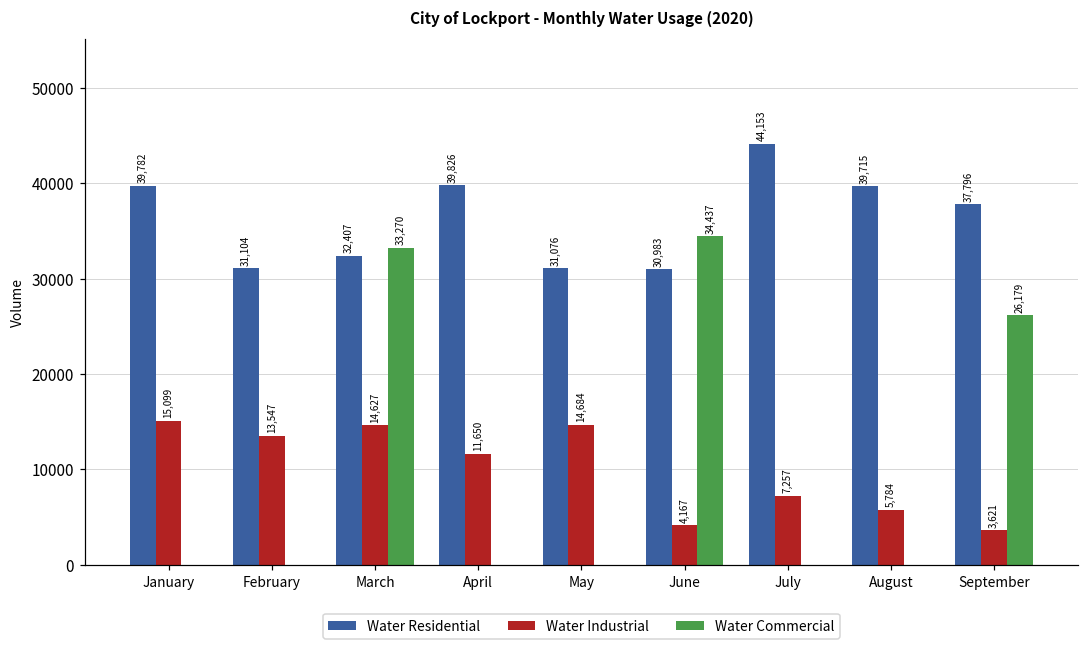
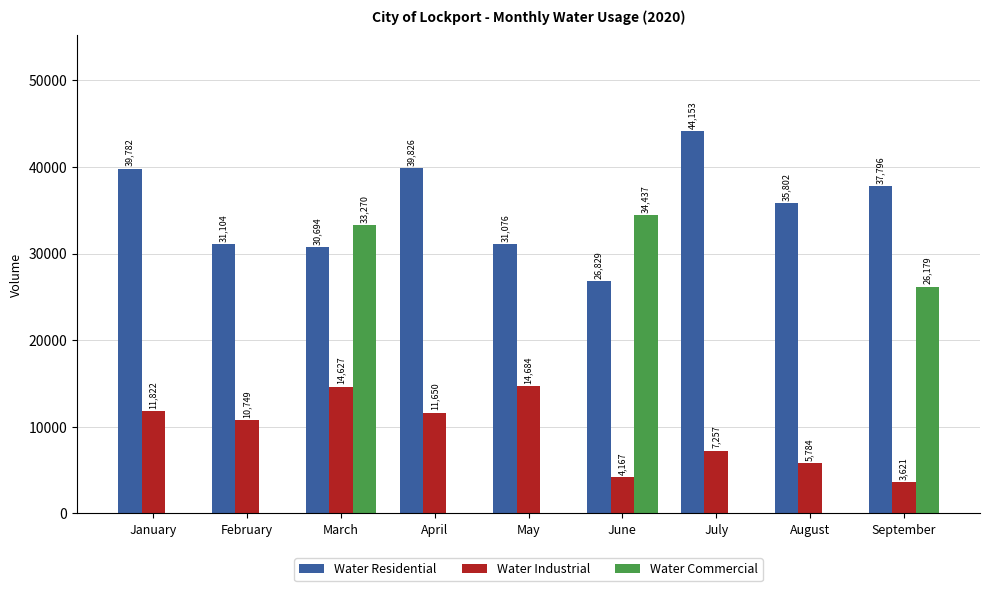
  {
    "Water Residential": {
      "January": "39,782",
      "February": "31,104",
-     "March": "32,407",
+     "March": "30,694",
      "April": "39,826",
      "May": "31,076",
-     "June": "30,983",
+     "June": "26,829",
      "July": "44,153",
-     "August": "39,715",
+     "August": "35,802",
      "September": "37,796"
    },
    "Water Industrial": {
-     "January": "15,099",
-     "February": "13,547",
+     "January": "11,822",
+     "February": "10,749",
      "March": "14,627",
      "April": "11,650",
      "May": "14,684",
      "June": "4,167",
      "July": "7,257",
      "August": "5,784",
      "September": "3,621"
    },
    "Water Commercial": {
      "March": "33,270",
      "June": "34,437",
      "September": "26,179"
    }
  }
